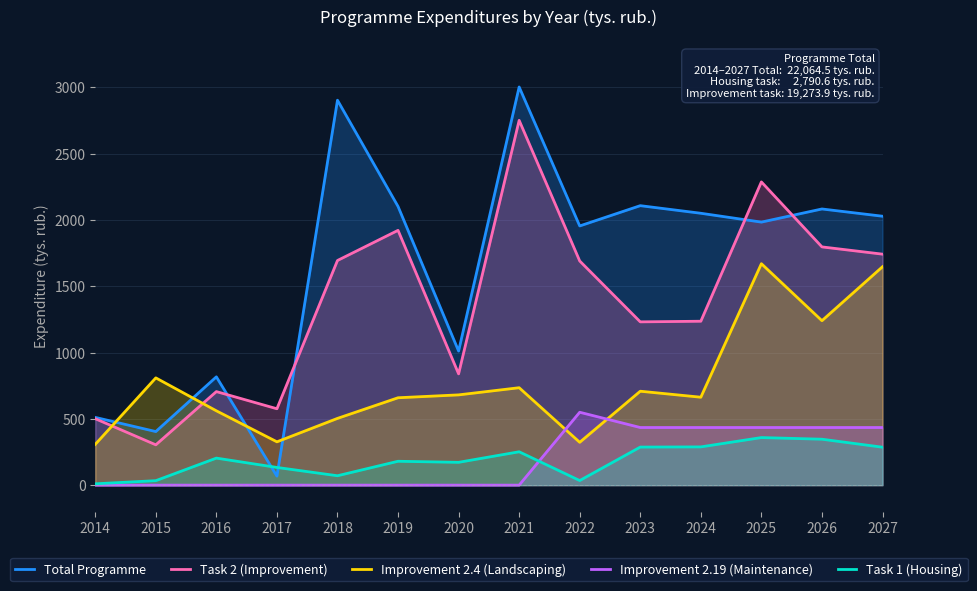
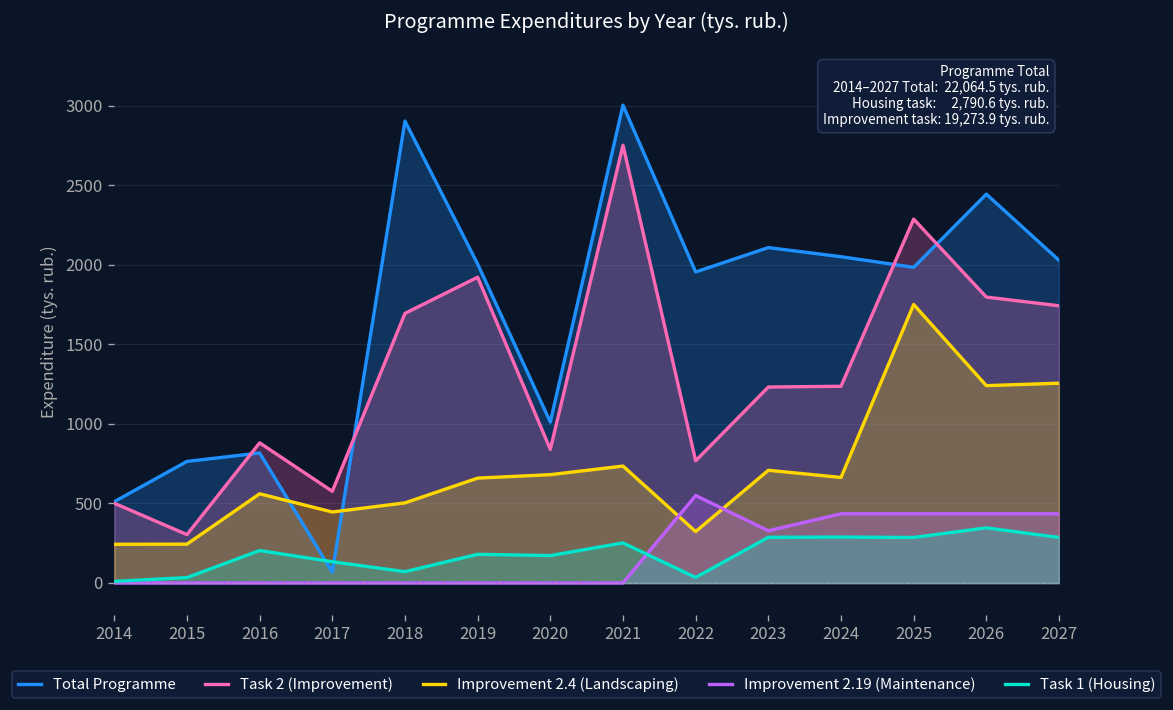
  {
    "Total Programme": {
-     "2015": 400,
+     "2015": 760,
      "2016": 820,
      "2017": 70,
      "2018": 2900,
-     "2019": 2100,
+     "2019": 2000,
      "2020": 1010,
      "2021": 3000,
      "2022": 1950,
      "2023": 2110,
      "2024": 2050,
      "2025": 1980,
-     "2026": 2080,
+     "2026": 2440,
      "2027": 2030
    },
    "Task 2 (Improvement)": {
      "2015": 300,
-     "2016": 710,
+     "2016": 880,
      "2017": 580,
      "2018": 1690,
      "2019": 1920,
      "2020": 840,
      "2021": 2750,
-     "2022": 1690,
+     "2022": 770,
      "2023": 1230,
      "2024": 1240,
      "2025": 2290,
      "2026": 1800,
      "2027": 1740
    },
    "Improvement 2.4 (Landscaping)": {
-     "2014": 310,
-     "2015": 810,
+     "2014": 240,
+     "2015": 240,
      "2016": 560,
-     "2017": 330,
+     "2017": 450,
      "2018": 500,
      "2019": 660,
      "2020": 680,
      "2021": 730,
      "2022": 320,
      "2023": 710,
      "2024": 660,
-     "2025": 1670,
+     "2025": 1750,
      "2026": 1240,
-     "2027": 1650
+     "2027": 1260
    },
    "Improvement 2.19 (Maintenance)": {
      "2015": 0,
      "2016": 0,
      "2017": 0,
      "2018": 0,
      "2019": 0,
      "2020": 0,
      "2021": 0,
      "2022": 550,
-     "2023": 430,
+     "2023": 330,
      "2024": 430,
      "2025": 430,
      "2026": 430,
      "2027": 430
    },
    "Task 1 (Housing)": {
      "2015": 30,
      "2016": 200,
      "2017": 130,
      "2018": 70,
      "2019": 180,
      "2020": 170,
      "2021": 250,
      "2022": 30,
      "2023": 290,
      "2024": 290,
-     "2025": 360,
+     "2025": 290,
      "2026": 350,
      "2027": 290
    }
  }
